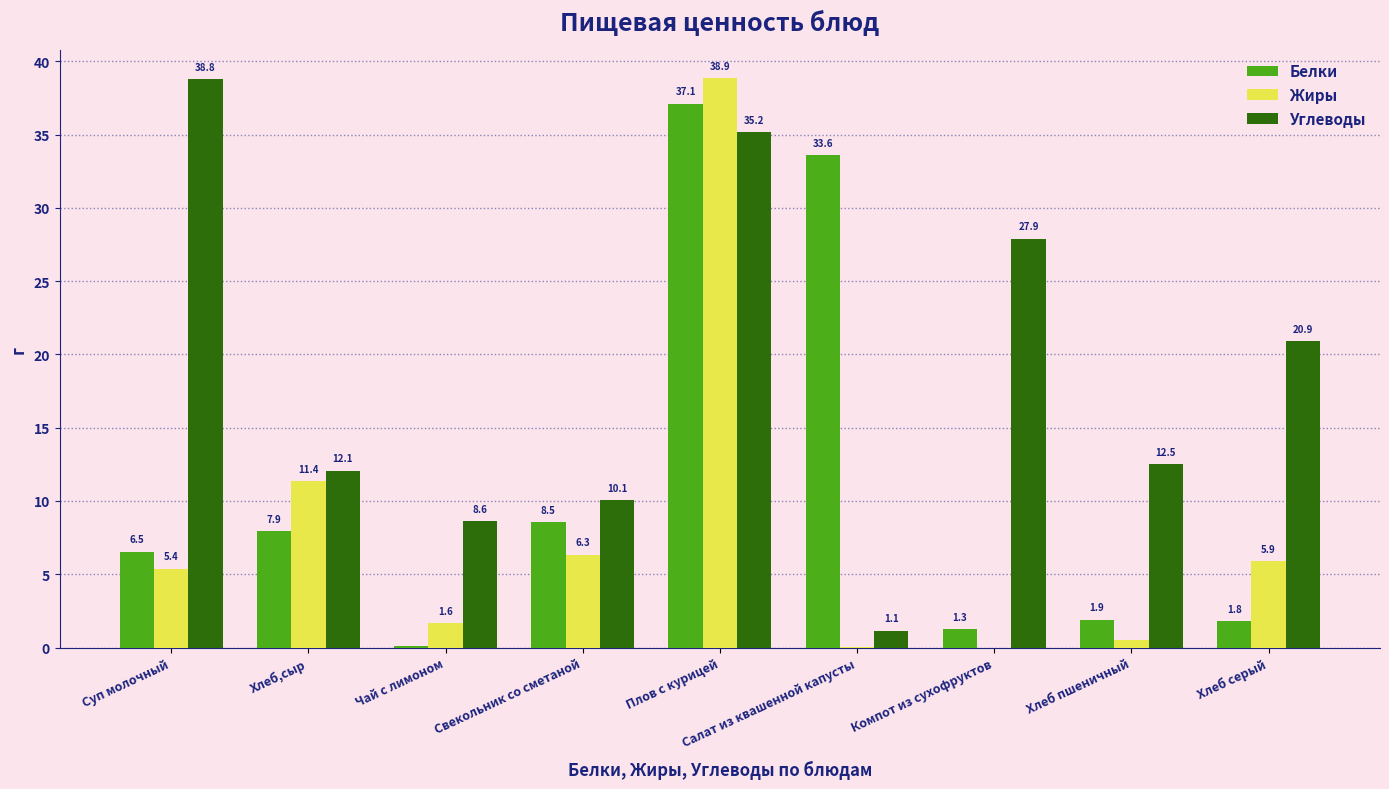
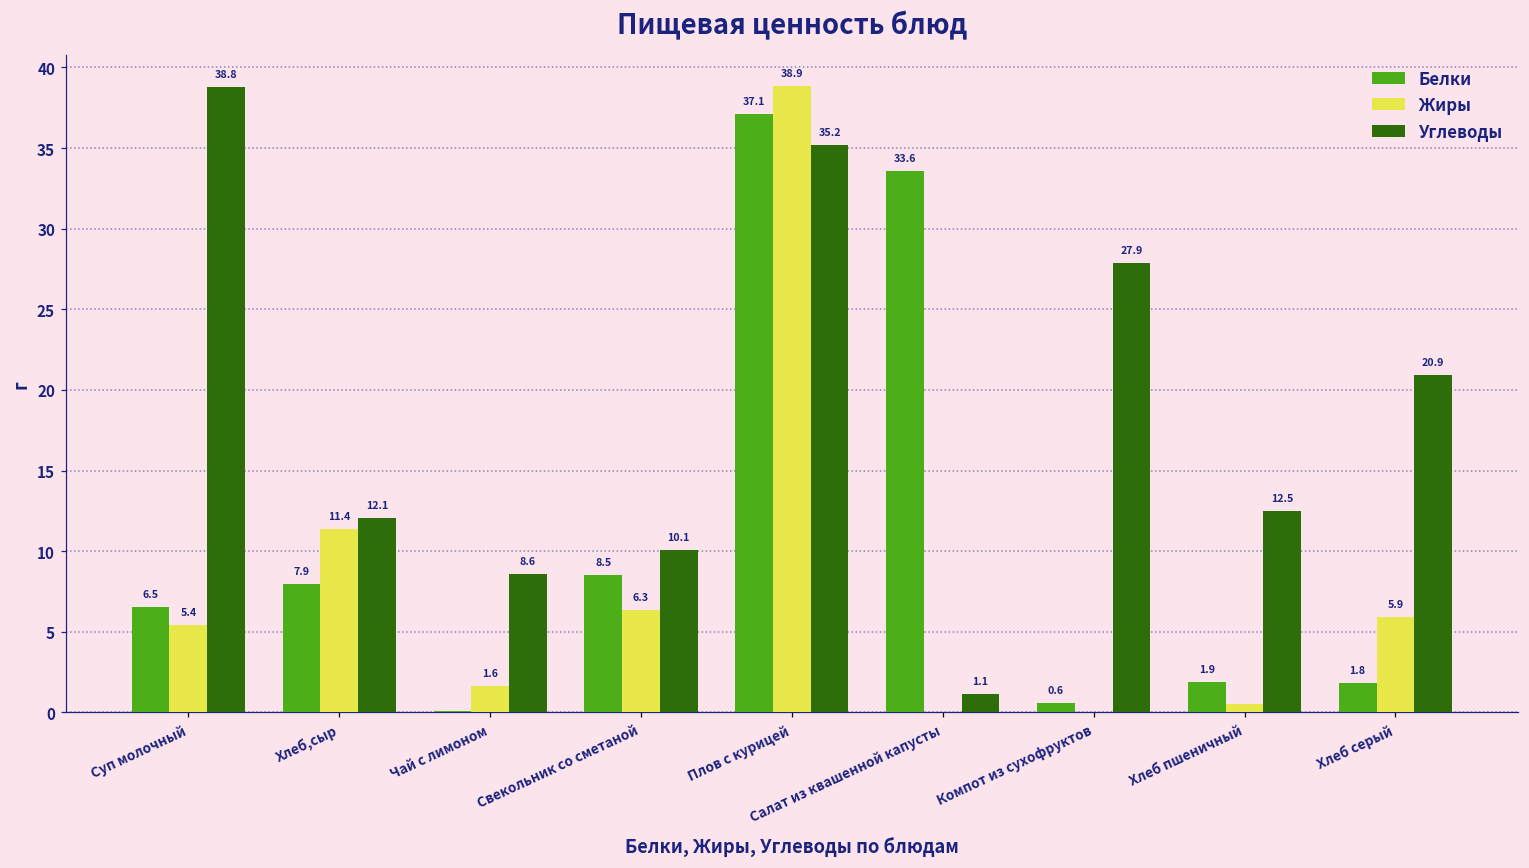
  {
    "Белки": {
      "Суп молочный": 6.5,
      "Хлеб,сыр": 7.9,
      "Свекольник со сметаной": 8.5,
      "Плов с курицей": 37.1,
      "Салат из квашенной капусты": 33.6,
-     "Компот из сухофруктов": 1.3,
+     "Компот из сухофруктов": 0.6,
      "Хлеб пшеничный": 1.9,
      "Хлеб серый": 1.8
    },
    "Жиры": {
      "Суп молочный": 5.4,
      "Хлеб,сыр": 11.4,
      "Чай с лимоном": 1.6,
      "Свекольник со сметаной": 6.3,
      "Плов с курицей": 38.9,
      "Хлеб серый": 5.9
    },
    "Углеводы": {
      "Суп молочный": 38.8,
      "Хлеб,сыр": 12.1,
      "Чай с лимоном": 8.6,
      "Свекольник со сметаной": 10.1,
      "Плов с курицей": 35.2,
      "Салат из квашенной капусты": 1.1,
      "Компот из сухофруктов": 27.9,
      "Хлеб пшеничный": 12.5,
      "Хлеб серый": 20.9
    }
  }
